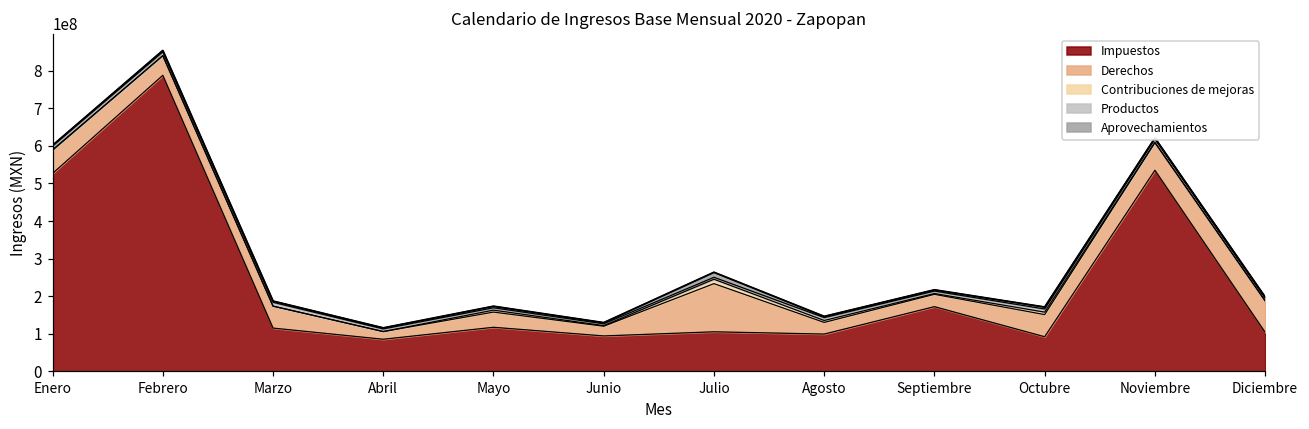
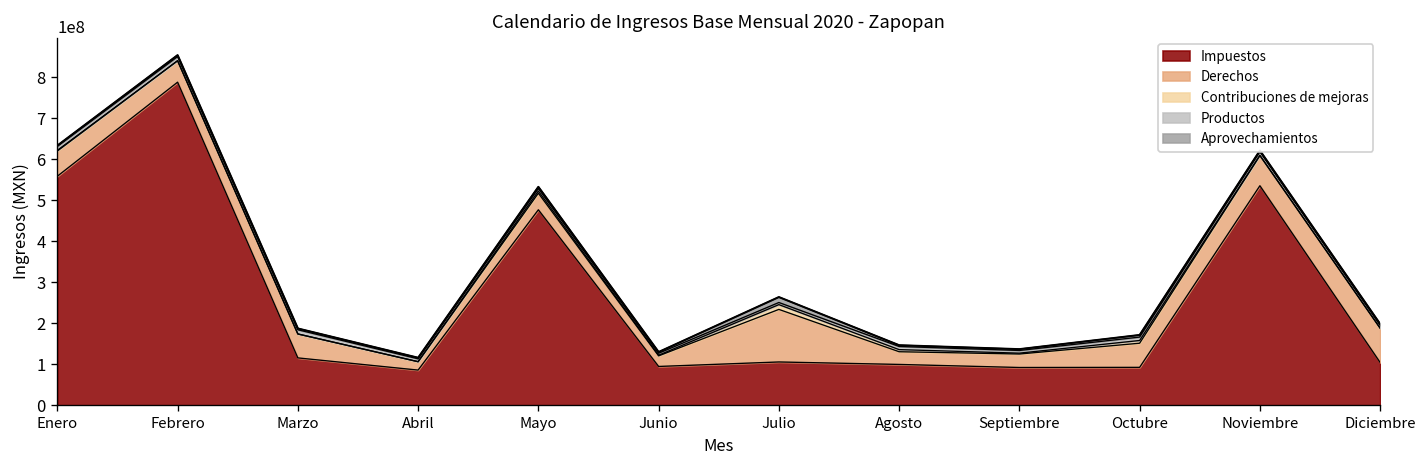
  {
    "Impuestos": {
-     "Enero": 530000000,
+     "Enero": 560000000,
      "Febrero": 790000000,
      "Marzo": 120000000,
      "Abril": 90000000,
-     "Mayo": 120000000,
+     "Mayo": 480000000,
      "Junio": 90000000,
      "Julio": 110000000,
      "Agosto": 100000000,
-     "Septiembre": 170000000,
+     "Septiembre": 90000000,
      "Octubre": 90000000,
      "Noviembre": 540000000,
      "Diciembre": 100000000
    }
  }
